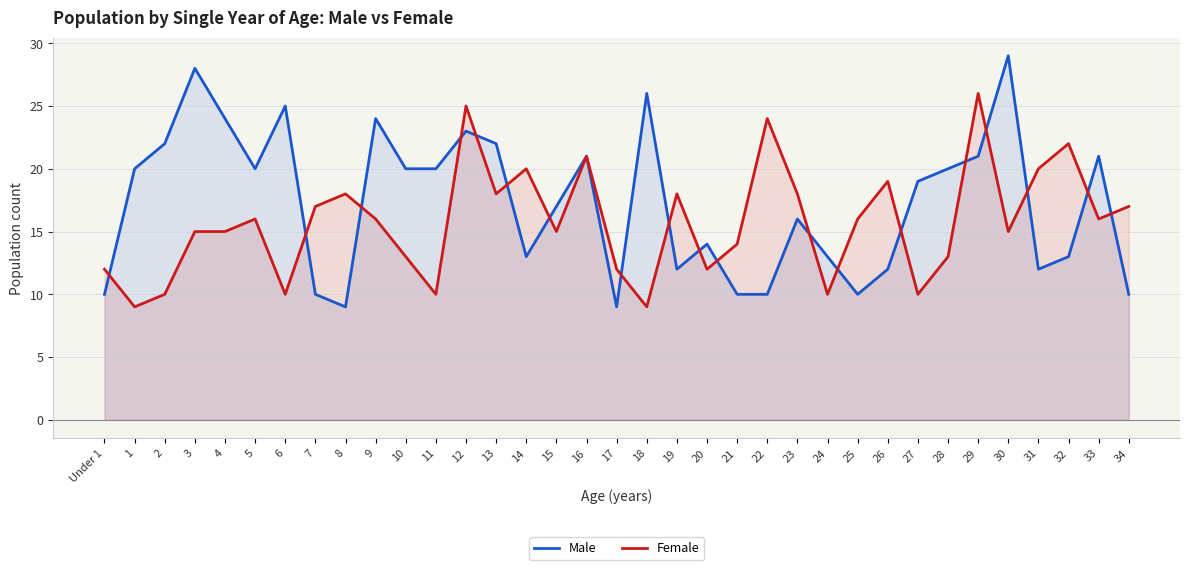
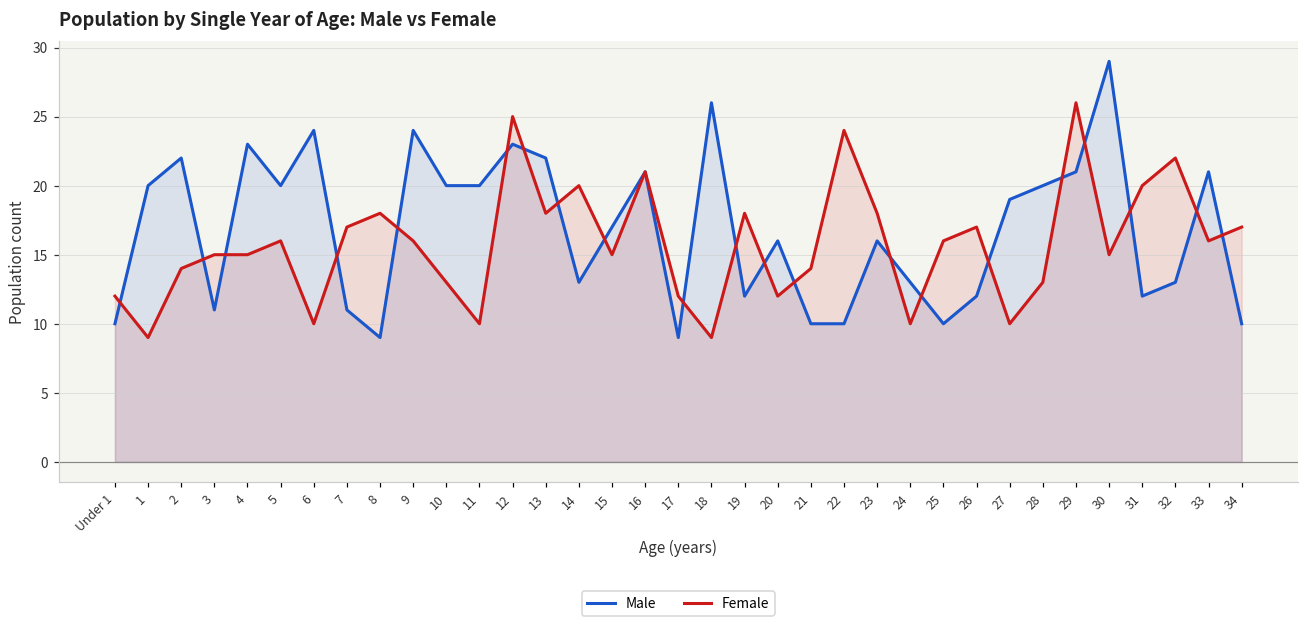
  {
    "Male": {
      "Under 1": 10,
      "1": 20,
      "2": 22,
-     "3": 28,
-     "4": 24,
+     "3": 11,
+     "4": 23,
      "5": 20,
-     "6": 25,
-     "7": 10,
+     "6": 24,
+     "7": 11,
      "8": 9,
      "9": 24,
      "10": 20,
      "11": 20,
      "12": 23,
      "13": 22,
      "14": 13,
      "15": 17,
      "17": 9,
      "18": 26,
      "19": 12,
-     "20": 14,
+     "20": 16,
      "21": 10,
      "22": 10,
      "23": 16,
      "24": 13,
      "25": 10,
      "26": 12,
      "27": 19,
      "28": 20,
      "29": 21,
      "30": 29,
      "31": 12,
      "32": 13,
      "33": 21,
      "34": 10
    },
    "Female": {
      "Under 1": 12,
      "1": 9,
-     "2": 10,
+     "2": 14,
      "3": 15,
      "4": 15,
      "5": 16,
      "6": 10,
      "7": 17,
      "8": 18,
      "9": 16,
      "10": 13,
      "11": 10,
      "12": 25,
      "13": 18,
      "14": 20,
      "15": 15,
      "17": 12,
      "18": 9,
      "19": 18,
      "20": 12,
      "21": 14,
      "22": 24,
      "23": 18,
      "24": 10,
      "25": 16,
-     "26": 19,
+     "26": 17,
      "27": 10,
      "28": 13,
      "29": 26,
      "30": 15,
      "31": 20,
      "32": 22,
      "33": 16,
      "34": 17
    }
  }
